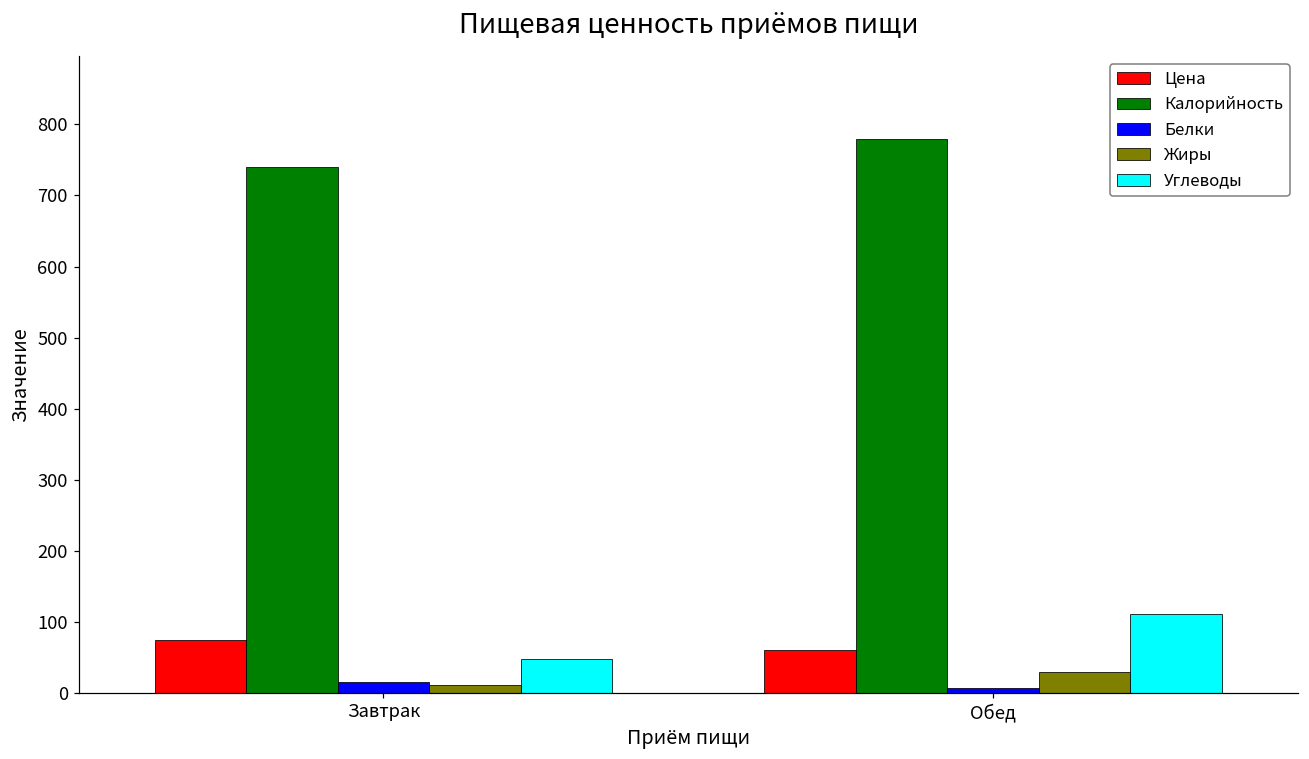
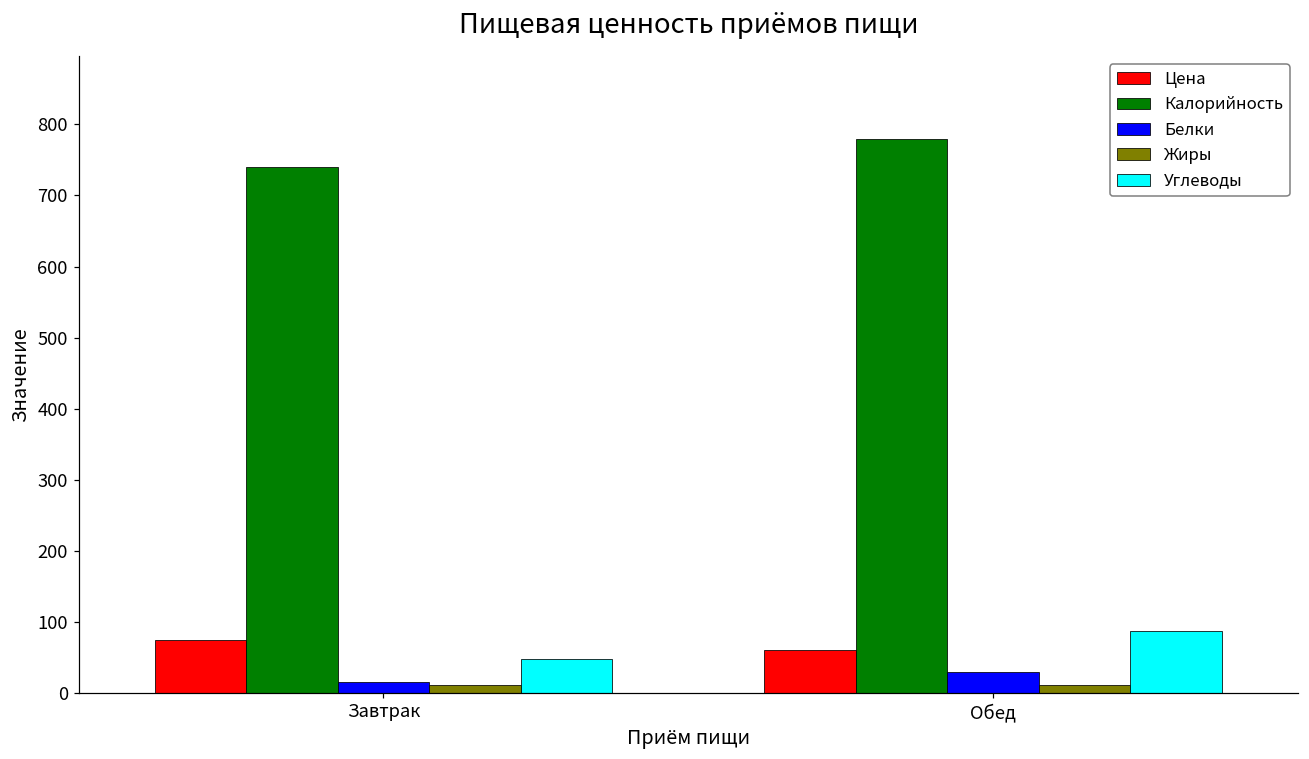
  {
    "Цена": {
      "Завтрак": 70,
      "Обед": 60
    },
    "Калорийность": {
      "Завтрак": 740,
      "Обед": 780
    },
    "Белки": {
      "Завтрак": 10,
-     "Обед": 10
+     "Обед": 30
    },
    "Жиры": {
      "Завтрак": 10,
-     "Обед": 30
+     "Обед": 10
    },
    "Углеводы": {
      "Завтрак": 50,
-     "Обед": 110
+     "Обед": 90
    }
  }
